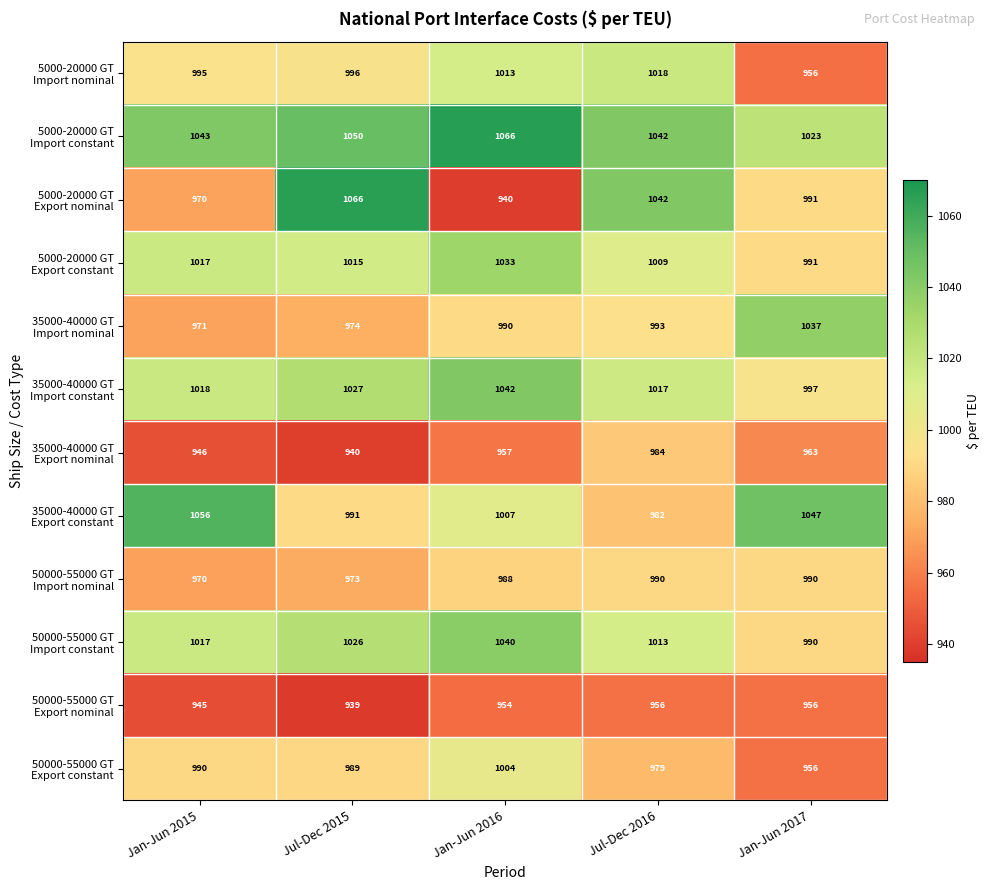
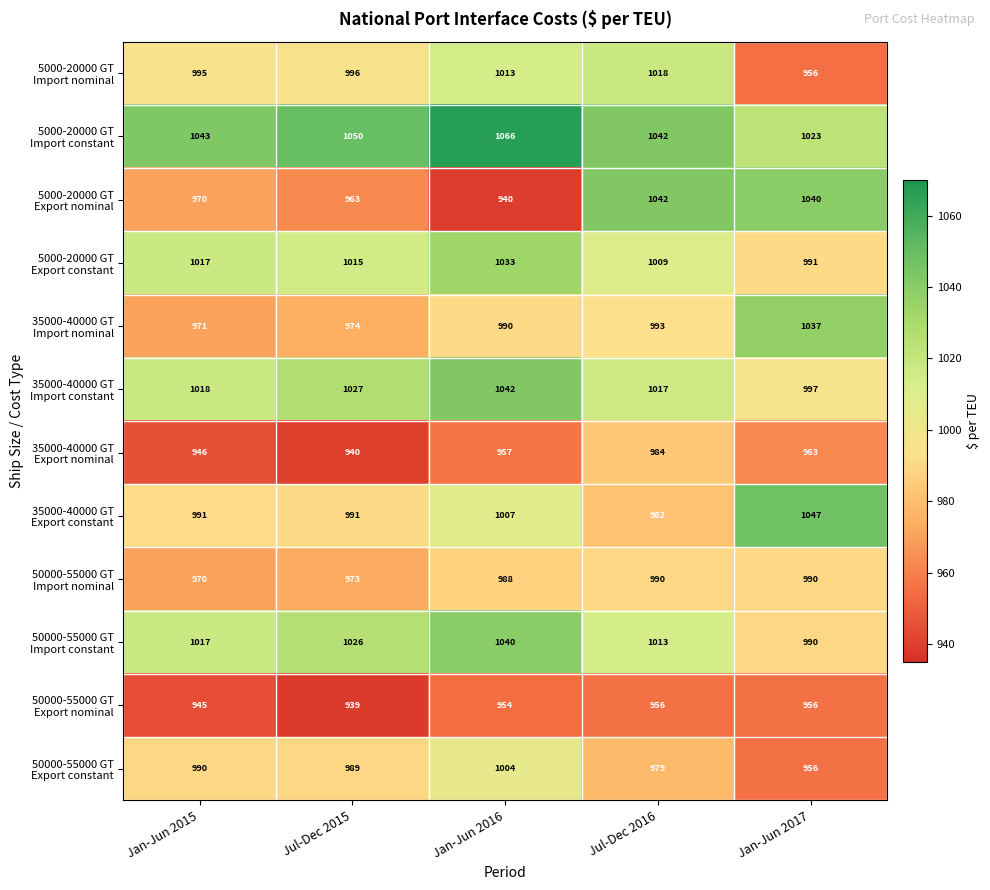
  {
    "5000-20000 GT Import nominal": {
      "Jan-Jun 2015": 995,
      "Jul-Dec 2015": 996,
      "Jan-Jun 2016": 1013,
      "Jul-Dec 2016": 1018,
      "Jan-Jun 2017": 956
    },
    "5000-20000 GT Import constant": {
      "Jan-Jun 2015": 1043,
      "Jul-Dec 2015": 1050,
      "Jan-Jun 2016": 1066,
      "Jul-Dec 2016": 1042,
      "Jan-Jun 2017": 1023
    },
    "5000-20000 GT Export nominal": {
      "Jan-Jun 2015": 970,
-     "Jul-Dec 2015": 1066,
+     "Jul-Dec 2015": 963,
      "Jan-Jun 2016": 940,
      "Jul-Dec 2016": 1042,
-     "Jan-Jun 2017": 991
+     "Jan-Jun 2017": 1040
    },
    "5000-20000 GT Export constant": {
      "Jan-Jun 2015": 1017,
      "Jul-Dec 2015": 1015,
      "Jan-Jun 2016": 1033,
      "Jul-Dec 2016": 1009,
      "Jan-Jun 2017": 991
    },
    "35000-40000 GT Import nominal": {
      "Jan-Jun 2015": 971,
      "Jul-Dec 2015": 974,
      "Jan-Jun 2016": 990,
      "Jul-Dec 2016": 993,
      "Jan-Jun 2017": 1037
    },
    "35000-40000 GT Import constant": {
      "Jan-Jun 2015": 1018,
      "Jul-Dec 2015": 1027,
      "Jan-Jun 2016": 1042,
      "Jul-Dec 2016": 1017,
      "Jan-Jun 2017": 997
    },
    "35000-40000 GT Export nominal": {
      "Jan-Jun 2015": 946,
      "Jul-Dec 2015": 940,
      "Jan-Jun 2016": 957,
      "Jul-Dec 2016": 984,
      "Jan-Jun 2017": 963
    },
    "35000-40000 GT Export constant": {
-     "Jan-Jun 2015": 1056,
+     "Jan-Jun 2015": 991,
      "Jul-Dec 2015": 991,
      "Jan-Jun 2016": 1007,
      "Jul-Dec 2016": 982,
      "Jan-Jun 2017": 1047
    },
    "50000-55000 GT Import nominal": {
      "Jan-Jun 2015": 970,
      "Jul-Dec 2015": 973,
      "Jan-Jun 2016": 988,
      "Jul-Dec 2016": 990,
      "Jan-Jun 2017": 990
    },
    "50000-55000 GT Import constant": {
      "Jan-Jun 2015": 1017,
      "Jul-Dec 2015": 1026,
      "Jan-Jun 2016": 1040,
      "Jul-Dec 2016": 1013,
      "Jan-Jun 2017": 990
    },
    "50000-55000 GT Export nominal": {
      "Jan-Jun 2015": 945,
      "Jul-Dec 2015": 939,
      "Jan-Jun 2016": 954,
      "Jul-Dec 2016": 956,
      "Jan-Jun 2017": 956
    },
    "50000-55000 GT Export constant": {
      "Jan-Jun 2015": 990,
      "Jul-Dec 2015": 989,
      "Jan-Jun 2016": 1004,
      "Jul-Dec 2016": 979,
      "Jan-Jun 2017": 956
    }
  }
